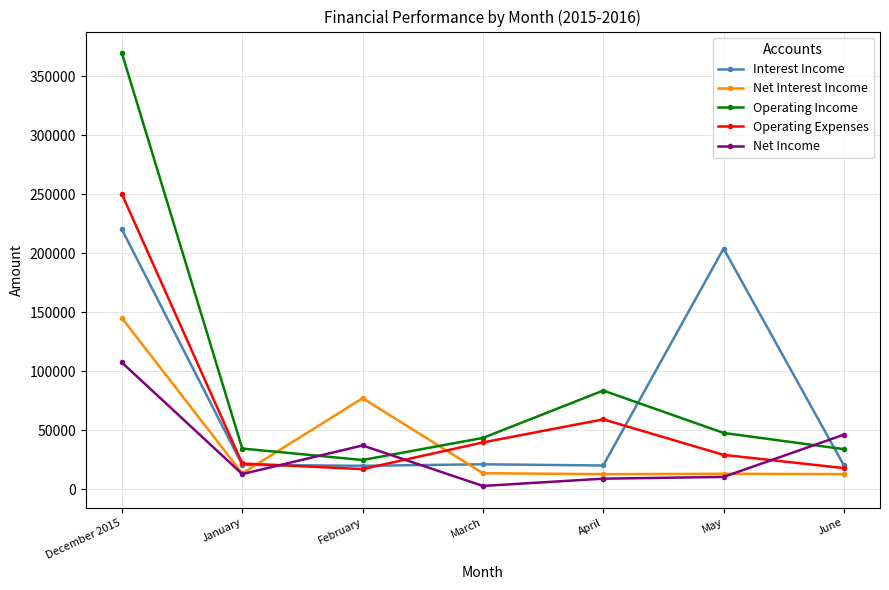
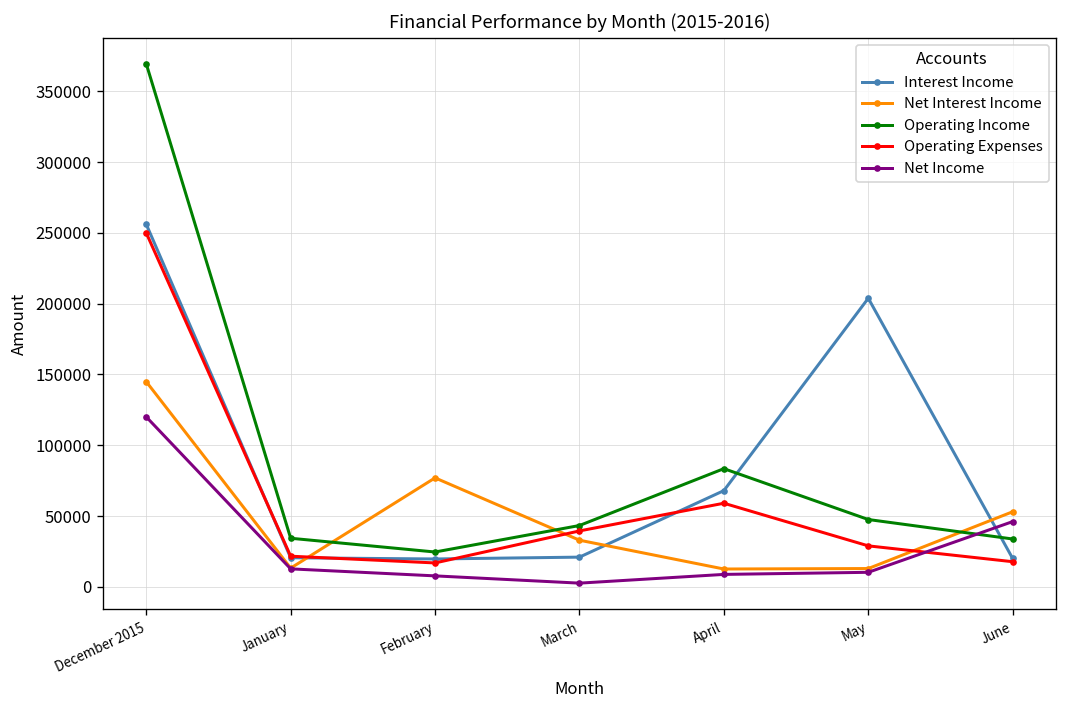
  {
    "Interest Income": {
-     "December 2015": 220000,
+     "December 2015": 256000,
      "February": 20000,
      "March": 21000,
-     "April": 20000,
+     "April": 68000,
      "May": 204000,
      "June": 20000
    },
    "Net Interest Income": {
      "December 2015": 145000,
      "February": 77000,
-     "March": 13000,
+     "March": 33000,
      "April": 13000,
      "May": 13000,
-     "June": 13000
+     "June": 53000
    },
    "Operating Income": {
      "December 2015": 369000,
      "January": 34000,
      "February": 25000,
      "March": 43000,
      "April": 83000,
      "May": 48000,
      "June": 34000
    },
    "Operating Expenses": {
      "December 2015": 250000,
      "February": 17000,
      "March": 39000,
      "April": 59000,
      "May": 29000,
      "June": 18000
    },
    "Net Income": {
-     "December 2015": 107000,
-     "February": 37000,
+     "December 2015": 120000,
+     "February": 8000,
      "March": 3000,
      "April": 9000,
      "May": 10000,
      "June": 46000
    }
  }
